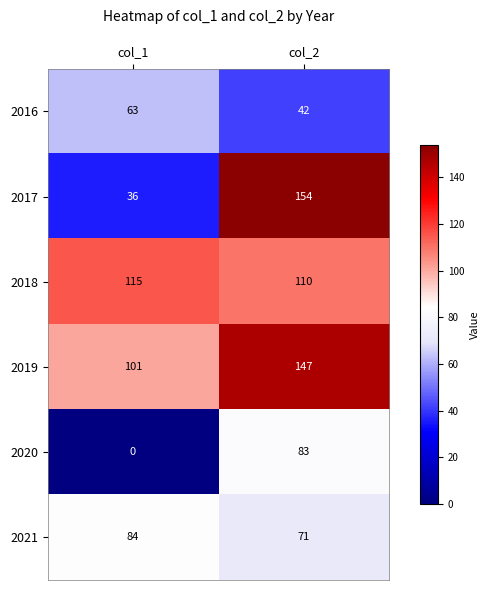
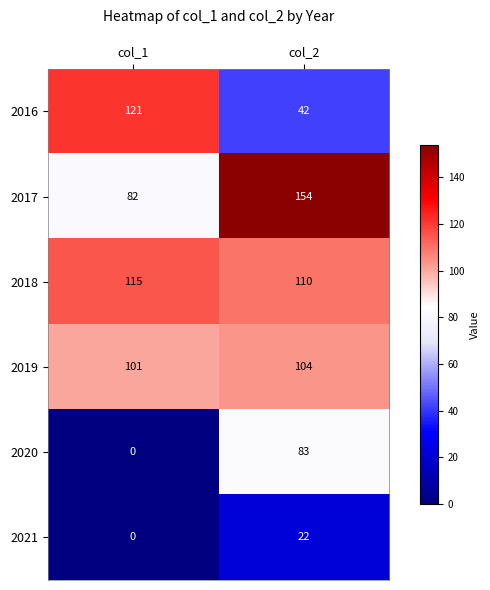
  {
    "2016": {
-     "col_1": 63,
+     "col_1": 121,
      "col_2": 42
    },
    "2017": {
-     "col_1": 36,
+     "col_1": 82,
      "col_2": 154
    },
    "2018": {
      "col_1": 115,
      "col_2": 110
    },
    "2019": {
      "col_1": 101,
-     "col_2": 147
+     "col_2": 104
    },
    "2020": {
      "col_1": 0,
      "col_2": 83
    },
    "2021": {
-     "col_1": 84,
-     "col_2": 71
+     "col_1": 0,
+     "col_2": 22
    }
  }
